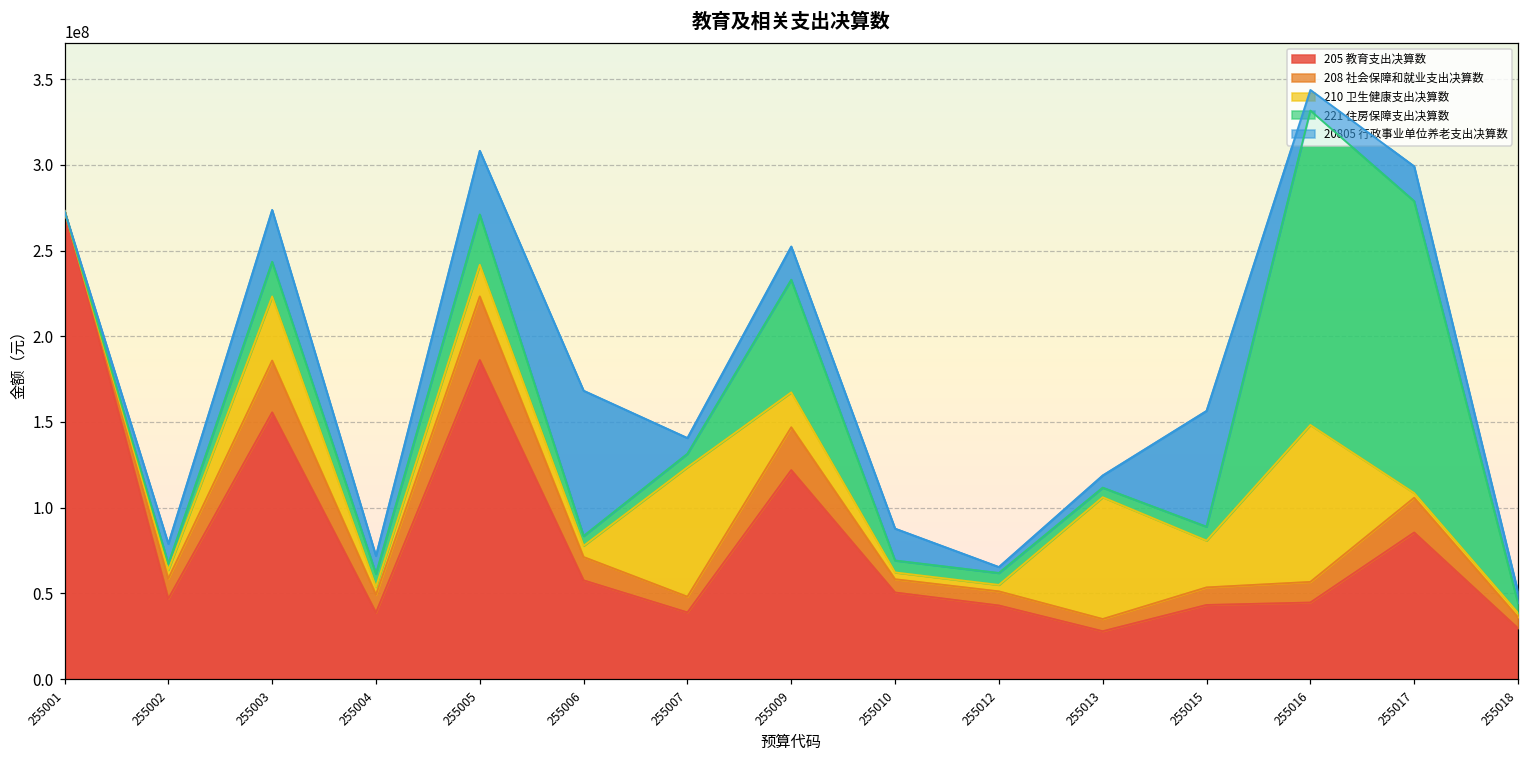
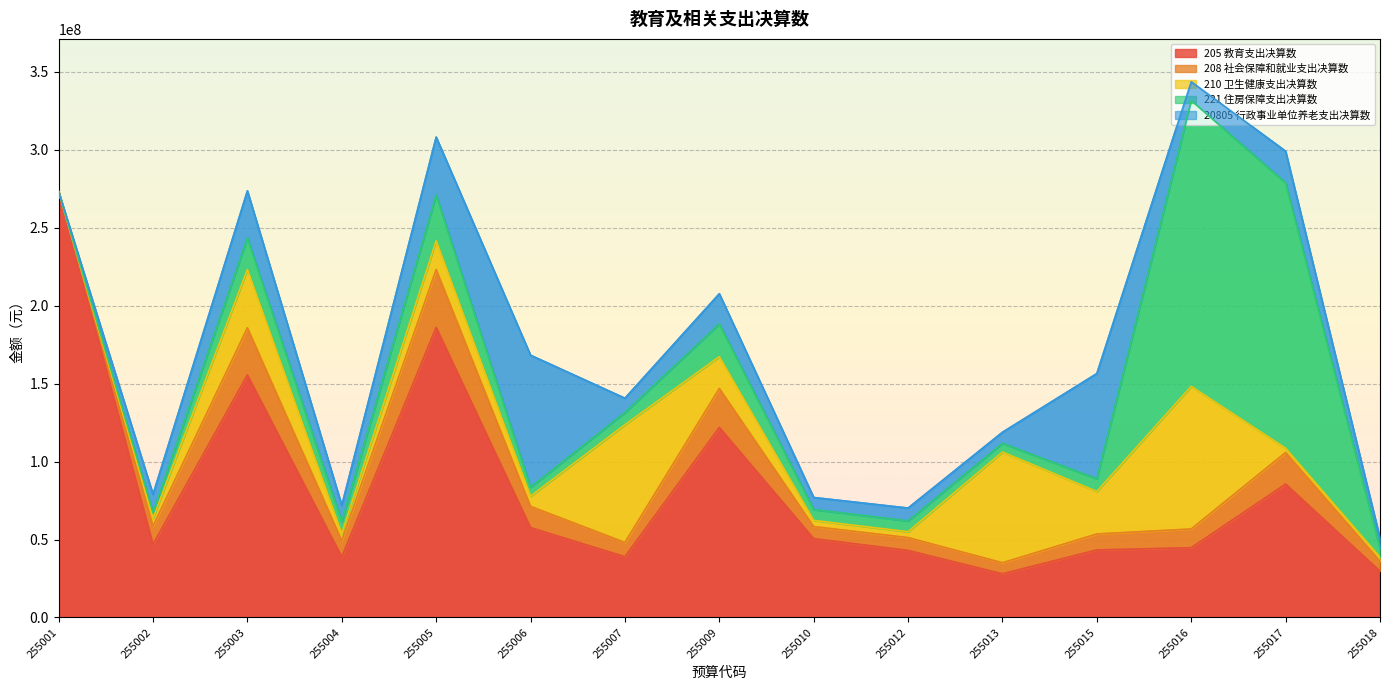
  {
    "210 卫生健康支出决算数": {
      "255002": 5000000,
      "255003": 37000000,
      "255004": 4000000,
      "255005": 18000000,
      "255006": 7000000,
      "255007": 76000000,
      "255009": 20000000,
      "255010": 4000000,
      "255012": 4000000,
      "255013": 71000000,
      "255015": 27000000,
      "255016": 92000000,
      "255017": 3000000,
      "255018": 3000000
    },
    "221 住房保障支出决算数": {
      "255002": 3000000,
      "255003": 20000000,
      "255004": 8000000,
      "255005": 29000000,
      "255006": 6000000,
      "255007": 8000000,
-     "255009": 66000000,
+     "255009": 21000000,
      "255010": 7000000,
      "255012": 7000000,
      "255013": 6000000,
      "255015": 8000000,
      "255017": 170000000,
      "255018": 6000000
    },
    "20805 行政事业单位养老支出决算数": {
      "255002": 12000000,
      "255003": 30000000,
      "255004": 10000000,
      "255005": 37000000,
      "255006": 85000000,
      "255007": 9000000,
      "255009": 19000000,
-     "255010": 19000000,
-     "255012": 3000000,
+     "255010": 8000000,
+     "255012": 8000000,
      "255013": 7000000,
      "255015": 68000000,
      "255017": 20000000,
      "255018": 6000000
    }
  }
